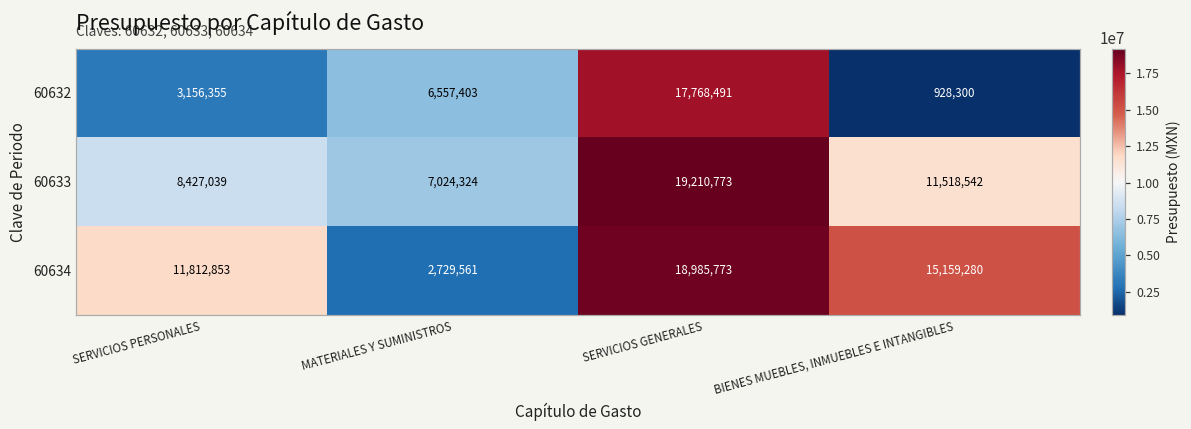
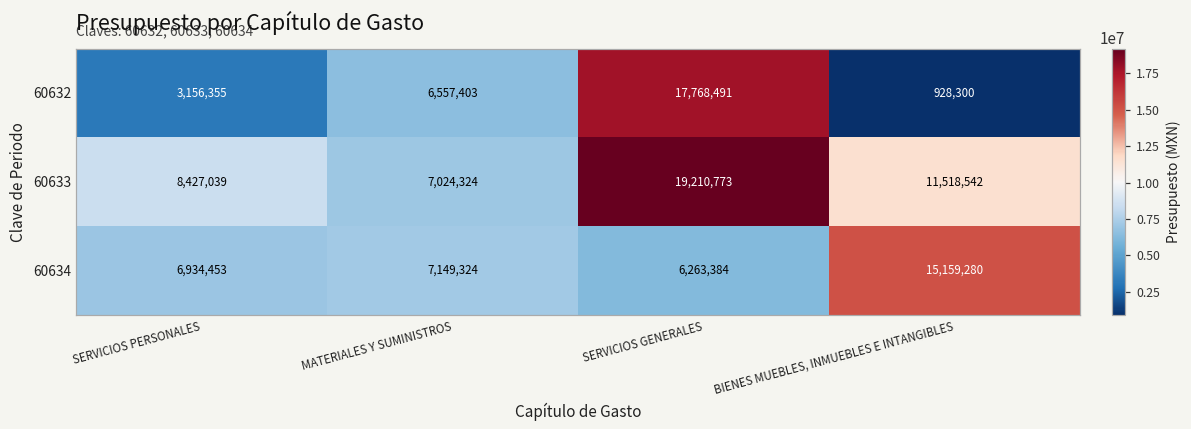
  {
    "60632": {
      "SERVICIOS PERSONALES": "3,156,355",
      "MATERIALES Y SUMINISTROS": "6,557,403",
      "SERVICIOS GENERALES": "17,768,491",
      "BIENES MUEBLES, INMUEBLES E INTANGIBLES": "928,300"
    },
    "60633": {
      "SERVICIOS PERSONALES": "8,427,039",
      "MATERIALES Y SUMINISTROS": "7,024,324",
      "SERVICIOS GENERALES": "19,210,773",
      "BIENES MUEBLES, INMUEBLES E INTANGIBLES": "11,518,542"
    },
    "60634": {
-     "SERVICIOS PERSONALES": "11,812,853",
-     "MATERIALES Y SUMINISTROS": "2,729,561",
-     "SERVICIOS GENERALES": "18,985,773",
+     "SERVICIOS PERSONALES": "6,934,453",
+     "MATERIALES Y SUMINISTROS": "7,149,324",
+     "SERVICIOS GENERALES": "6,263,384",
      "BIENES MUEBLES, INMUEBLES E INTANGIBLES": "15,159,280"
    }
  }
